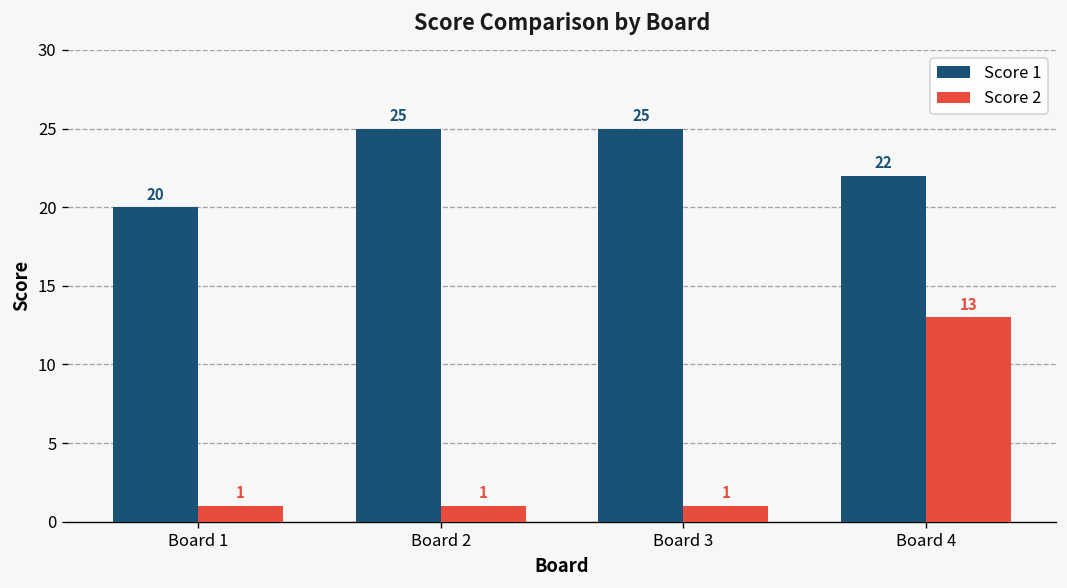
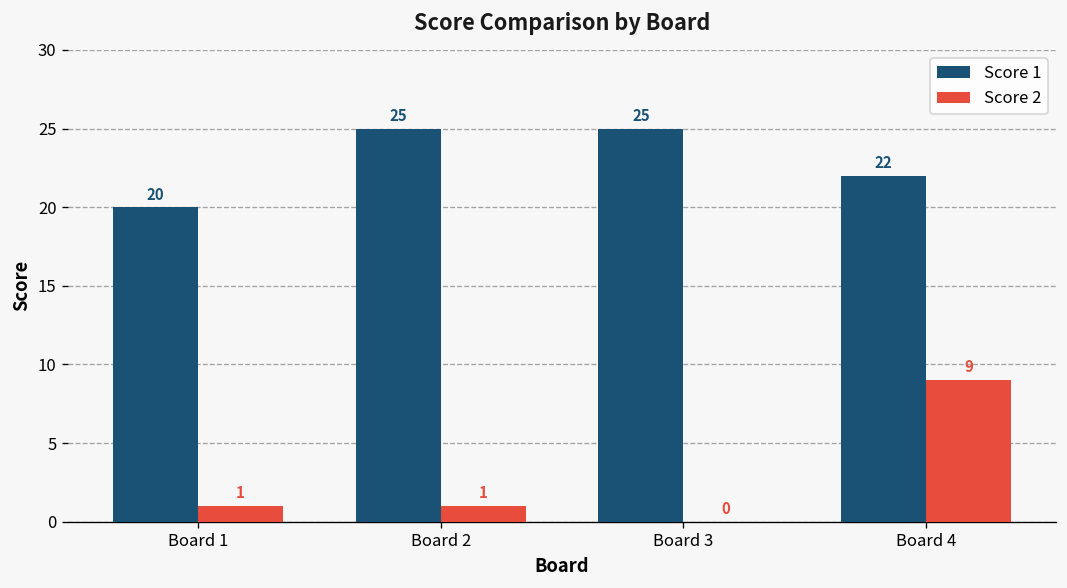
  {
    "Score 1": {
      "Board 1": 20,
      "Board 2": 25,
      "Board 3": 25,
      "Board 4": 22
    },
    "Score 2": {
      "Board 1": 1,
      "Board 2": 1,
-     "Board 3": 1,
-     "Board 4": 13
+     "Board 3": 0,
+     "Board 4": 9
    }
  }
